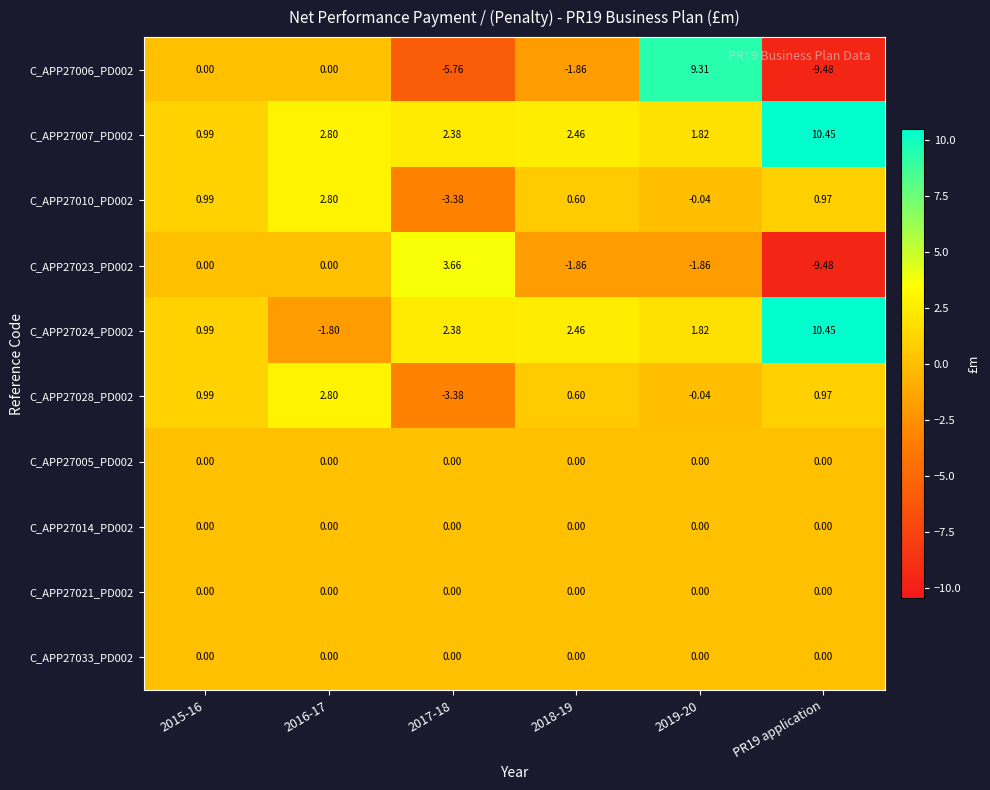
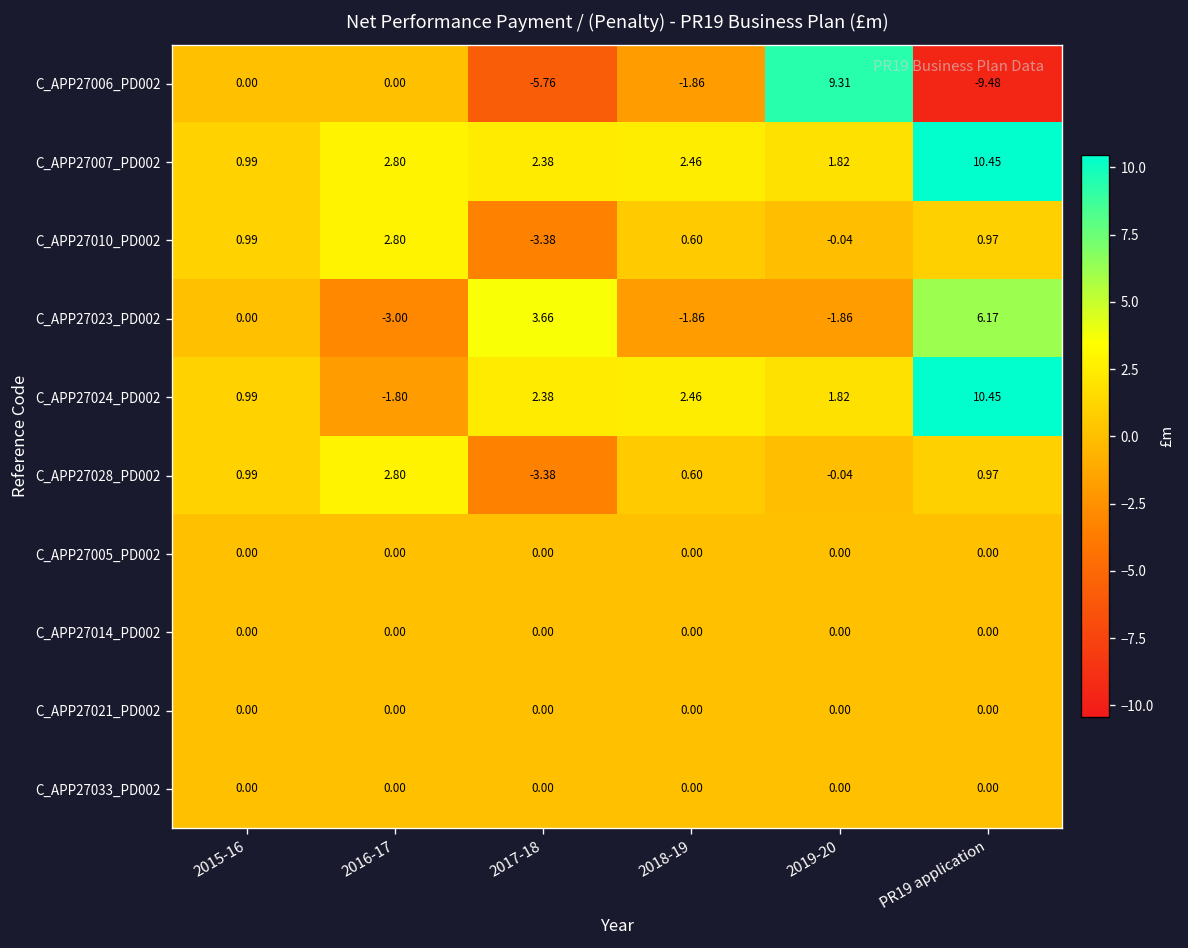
  {
    "C_APP27006_PD002": {
      "2015-16": 0.00,
      "2016-17": 0.00,
      "2017-18": -5.76,
      "2018-19": -1.86,
      "2019-20": 9.31
    },
    "C_APP27007_PD002": {
      "2015-16": 0.99,
      "2016-17": 2.80,
      "2017-18": 2.38,
      "2018-19": 2.46,
      "2019-20": 1.82,
      "PR19 application": 10.45
    },
    "C_APP27010_PD002": {
      "2015-16": 0.99,
      "2016-17": 2.80,
      "2017-18": -3.38,
      "2018-19": 0.60,
      "2019-20": -0.04,
      "PR19 application": 0.97
    },
    "C_APP27023_PD002": {
      "2015-16": 0.00,
-     "2016-17": 0.00,
+     "2016-17": -3.00,
      "2017-18": 3.66,
      "2018-19": -1.86,
      "2019-20": -1.86,
-     "PR19 application": -9.48
+     "PR19 application": 6.17
    },
    "C_APP27024_PD002": {
      "2015-16": 0.99,
      "2016-17": -1.80,
      "2017-18": 2.38,
      "2018-19": 2.46,
      "2019-20": 1.82,
      "PR19 application": 10.45
    },
    "C_APP27028_PD002": {
      "2015-16": 0.99,
      "2016-17": 2.80,
      "2017-18": -3.38,
      "2018-19": 0.60,
      "2019-20": -0.04,
      "PR19 application": 0.97
    },
    "C_APP27005_PD002": {
      "2015-16": 0.00,
      "2016-17": 0.00,
      "2017-18": 0.00,
      "2018-19": 0.00,
      "2019-20": 0.00,
      "PR19 application": 0.00
    },
    "C_APP27014_PD002": {
      "2015-16": 0.00,
      "2016-17": 0.00,
      "2017-18": 0.00,
      "2018-19": 0.00,
      "2019-20": 0.00,
      "PR19 application": 0.00
    },
    "C_APP27021_PD002": {
      "2015-16": 0.00,
      "2016-17": 0.00,
      "2017-18": 0.00,
      "2018-19": 0.00,
      "2019-20": 0.00,
      "PR19 application": 0.00
    },
    "C_APP27033_PD002": {
      "2015-16": 0.00,
      "2016-17": 0.00,
      "2017-18": 0.00,
      "2018-19": 0.00,
      "2019-20": 0.00,
      "PR19 application": 0.00
    }
  }
